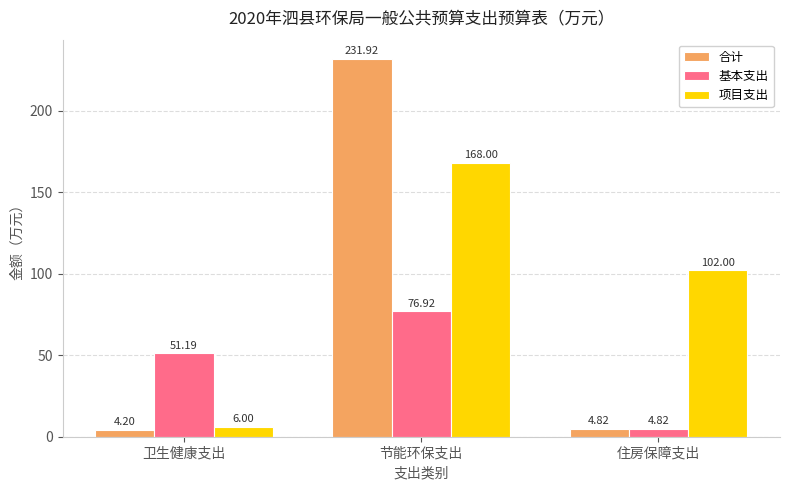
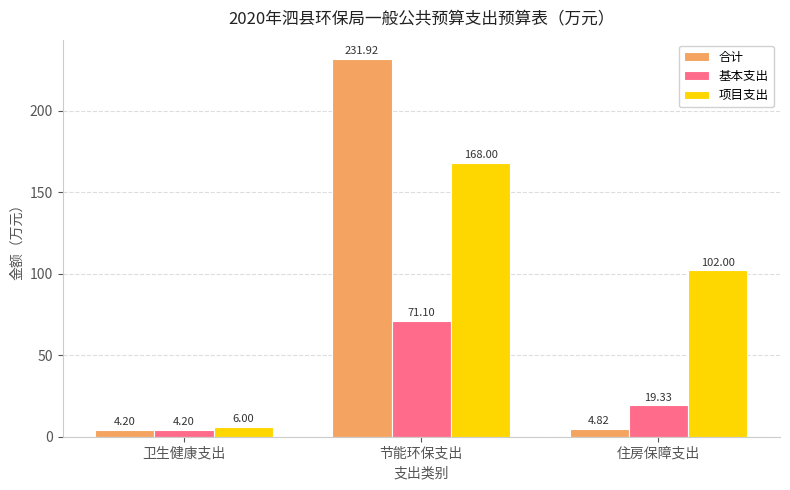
  {
    "合计": {
      "卫生健康支出": 4.20,
      "节能环保支出": 231.92,
      "住房保障支出": 4.82
    },
    "基本支出": {
-     "卫生健康支出": 51.19,
-     "节能环保支出": 76.92,
-     "住房保障支出": 4.82
+     "卫生健康支出": 4.20,
+     "节能环保支出": 71.10,
+     "住房保障支出": 19.33
    },
    "项目支出": {
      "卫生健康支出": 6.00,
      "节能环保支出": 168.00,
      "住房保障支出": 102.00
    }
  }
